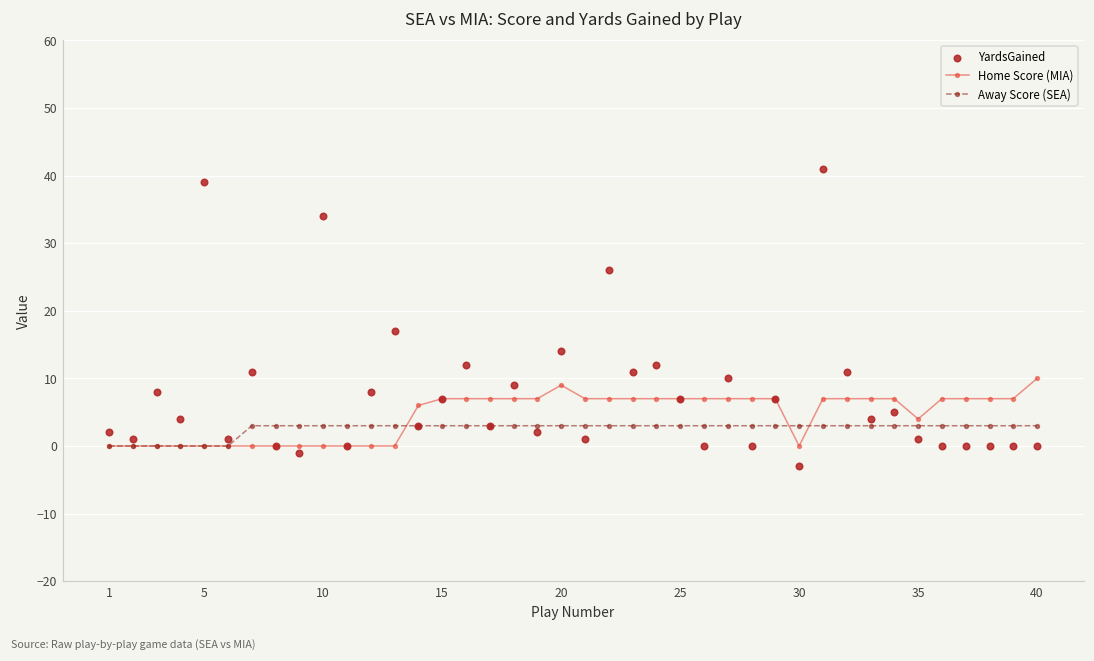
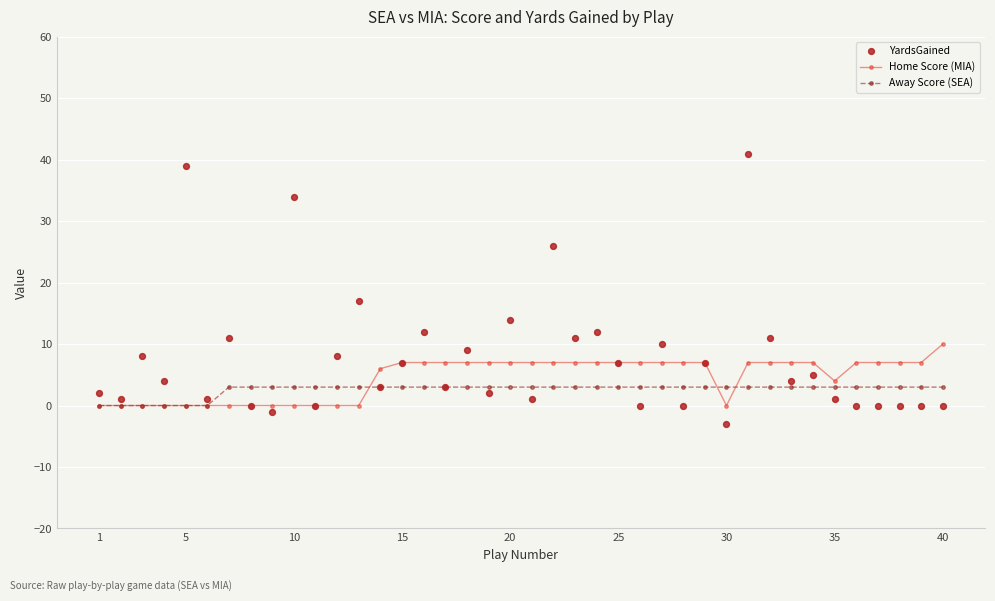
  {
    "Home Score (MIA)": {
      "10": 0,
-     "20": 9,
+     "20": 7,
      "30": 0,
      "35": 4,
      "40": 10
    }
  }
